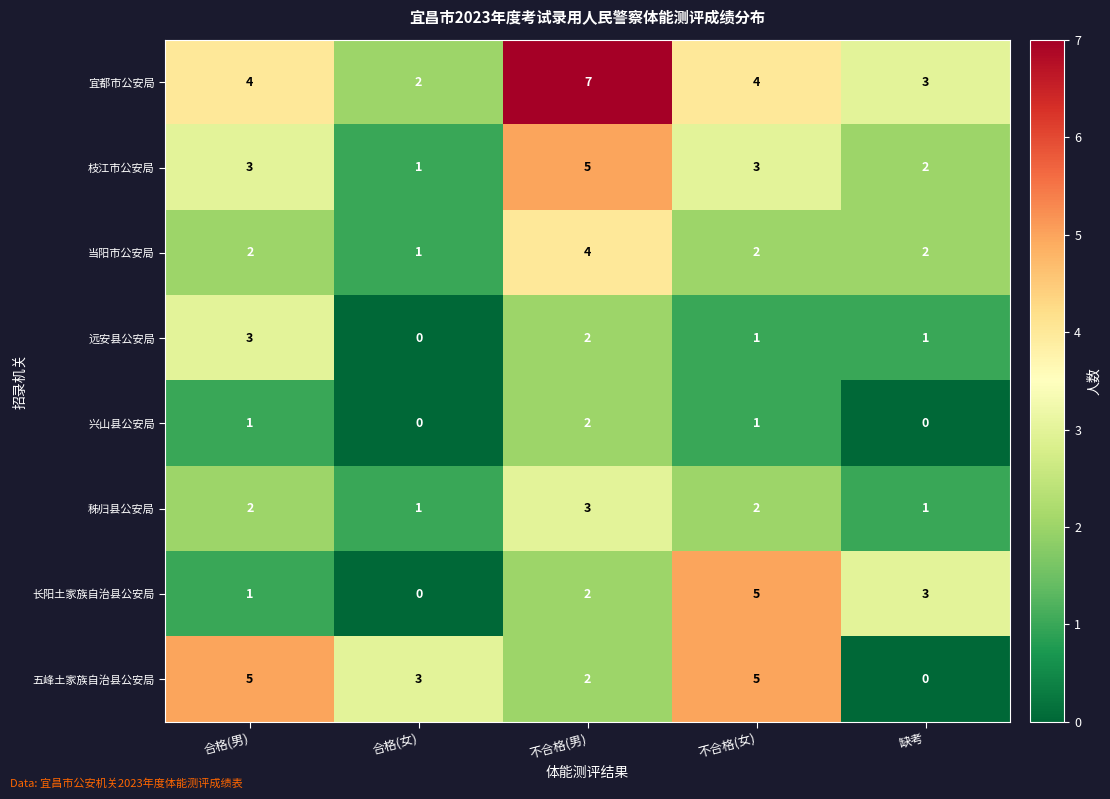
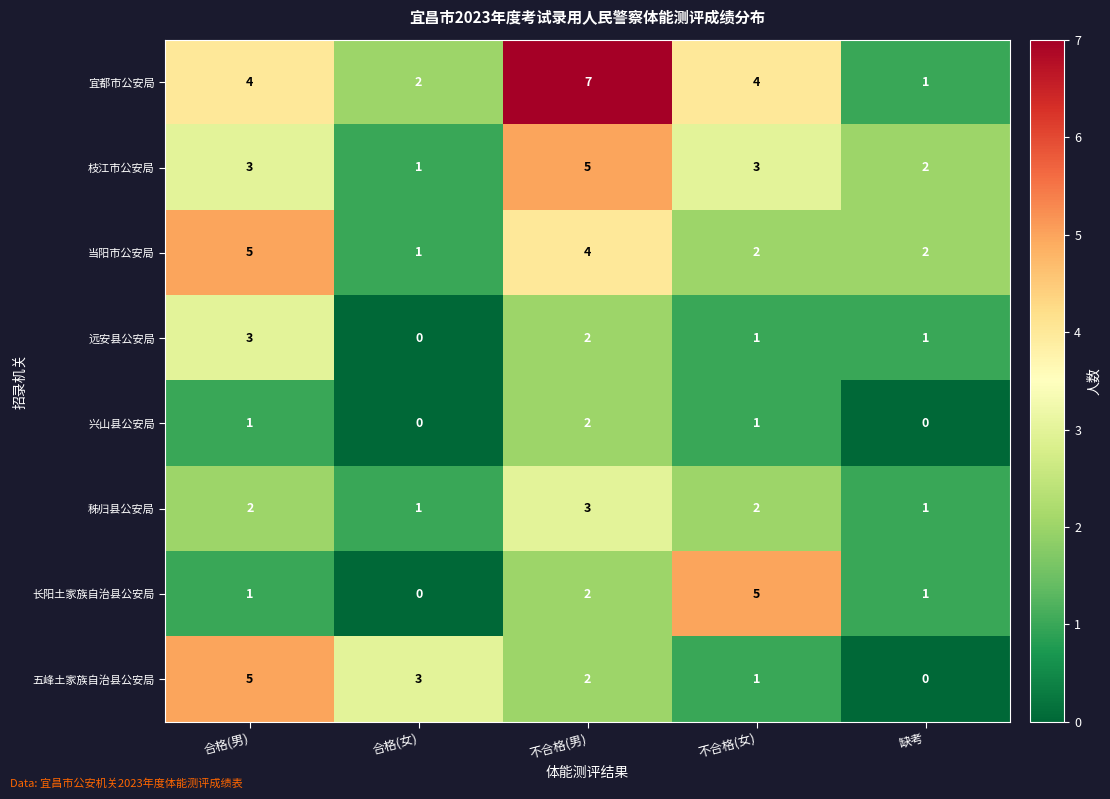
  {
    "宜都市公安局": {
      "合格(男)": 4,
      "合格(女)": 2,
      "不合格(男)": 7,
      "不合格(女)": 4,
-     "缺考": 3
+     "缺考": 1
    },
    "枝江市公安局": {
      "合格(男)": 3,
      "合格(女)": 1,
      "不合格(男)": 5,
      "不合格(女)": 3,
      "缺考": 2
    },
    "当阳市公安局": {
-     "合格(男)": 2,
+     "合格(男)": 5,
      "合格(女)": 1,
      "不合格(男)": 4,
      "不合格(女)": 2,
      "缺考": 2
    },
    "远安县公安局": {
      "合格(男)": 3,
      "合格(女)": 0,
      "不合格(男)": 2,
      "不合格(女)": 1,
      "缺考": 1
    },
    "兴山县公安局": {
      "合格(男)": 1,
      "合格(女)": 0,
      "不合格(男)": 2,
      "不合格(女)": 1,
      "缺考": 0
    },
    "秭归县公安局": {
      "合格(男)": 2,
      "合格(女)": 1,
      "不合格(男)": 3,
      "不合格(女)": 2,
      "缺考": 1
    },
    "长阳土家族自治县公安局": {
      "合格(男)": 1,
      "合格(女)": 0,
      "不合格(男)": 2,
      "不合格(女)": 5,
-     "缺考": 3
+     "缺考": 1
    },
    "五峰土家族自治县公安局": {
      "合格(男)": 5,
      "合格(女)": 3,
      "不合格(男)": 2,
-     "不合格(女)": 5,
+     "不合格(女)": 1,
      "缺考": 0
    }
  }
